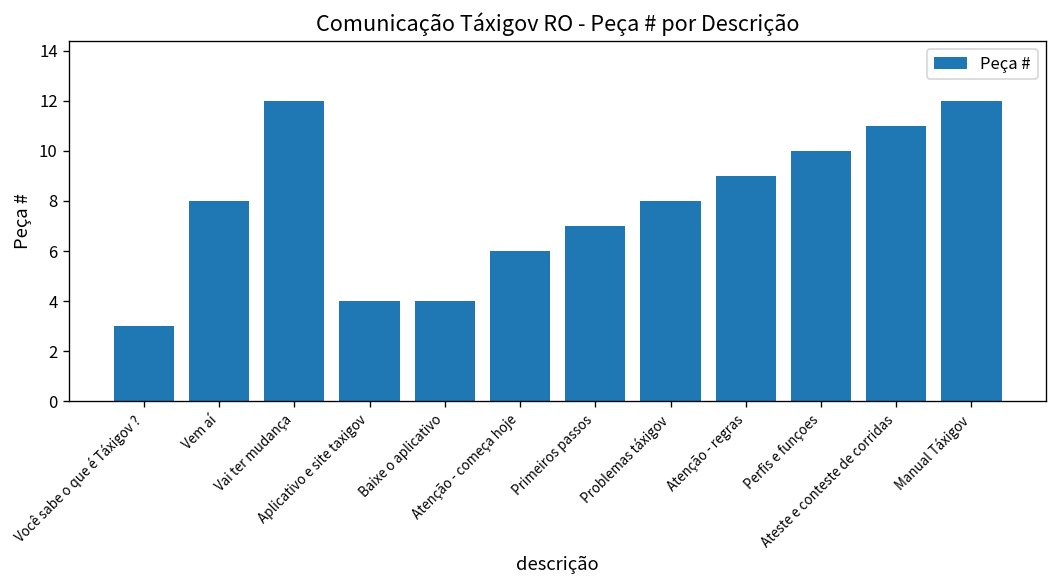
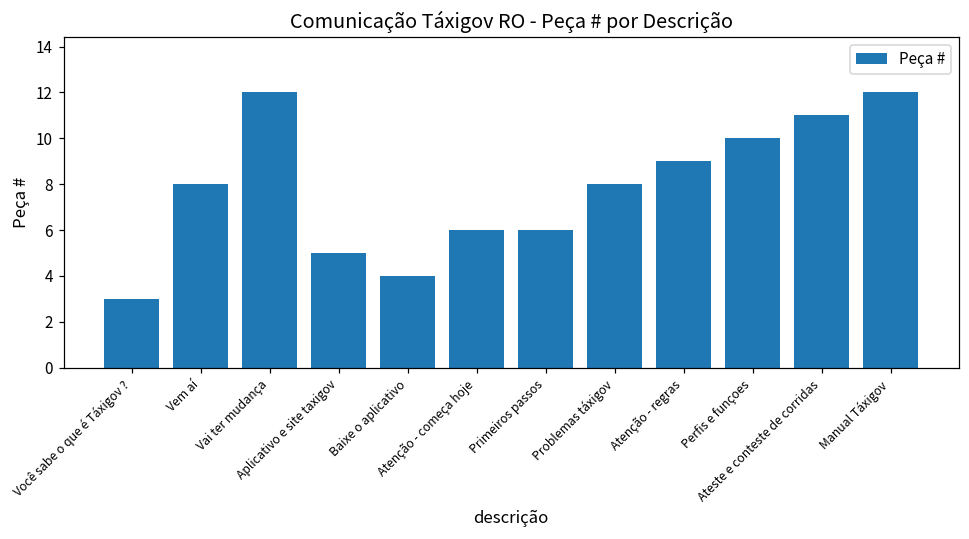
  {
    "Você sabe o que é Táxigov ?": 3,
    "Vem aí": 8,
    "Vai ter mudança": 12,
-   "Aplicativo e site taxigov": 4,
+   "Aplicativo e site taxigov": 5,
    "Baixe o aplicativo": 4,
    "Atenção - começa hoje": 6,
-   "Primeiros passos": 7,
+   "Primeiros passos": 6,
    "Problemas táxigov": 8,
    "Atenção - regras": 9,
    "Perfis e funçoes": 10,
    "Ateste e conteste de corridas": 11,
    "Manual Táxigov": 12
  }
